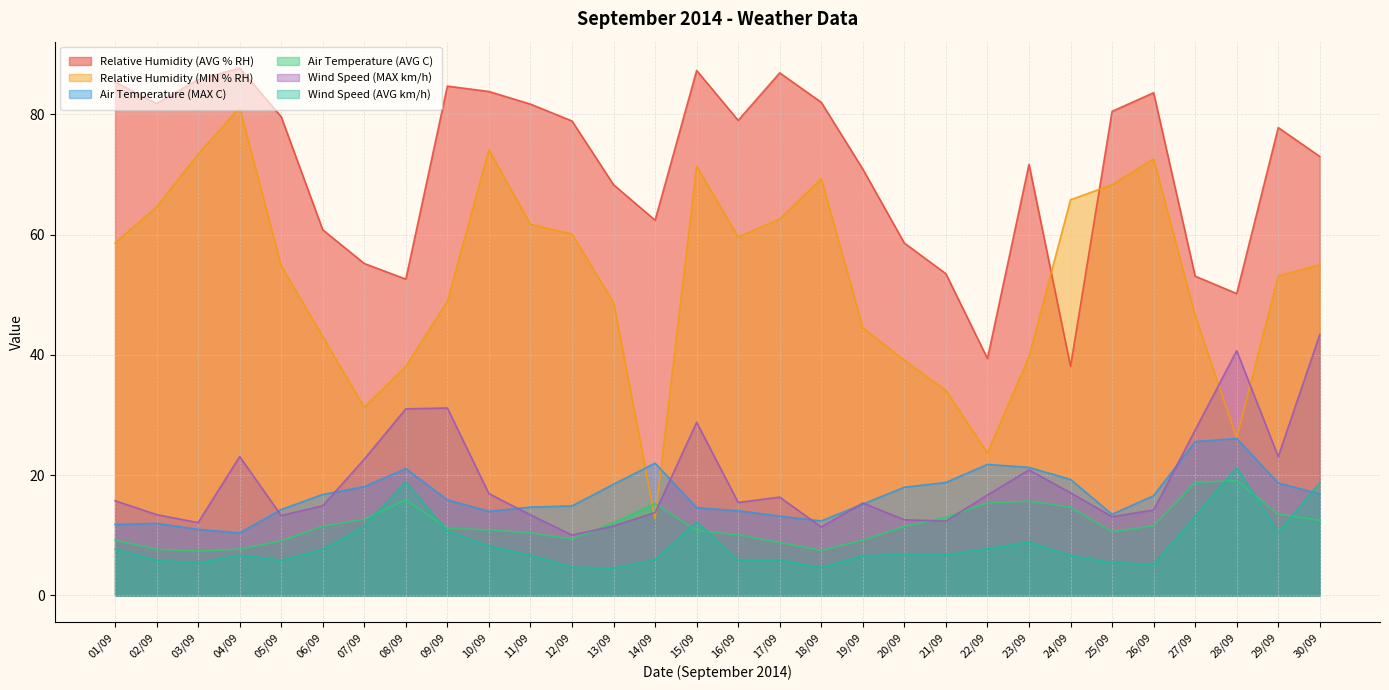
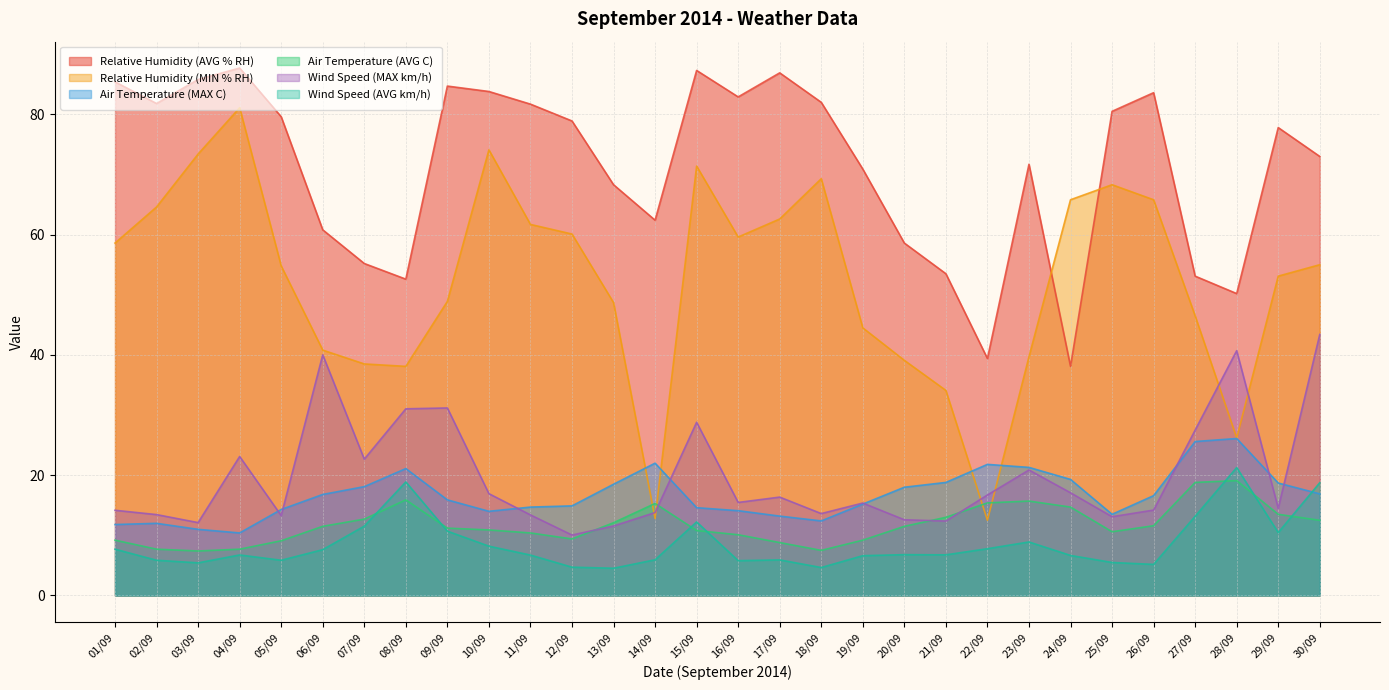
  {
    "Relative Humidity (AVG % RH)": {
      "05/09": 80,
      "06/09": 61,
      "07/09": 55,
      "08/09": 53,
      "09/09": 85,
      "10/09": 84,
      "11/09": 82,
      "12/09": 79,
      "13/09": 68,
      "14/09": 62,
      "15/09": 87,
-     "16/09": 79,
+     "16/09": 83,
      "17/09": 87,
      "18/09": 82,
      "19/09": 71,
      "20/09": 59,
      "21/09": 54,
      "22/09": 39,
      "23/09": 72,
      "24/09": 38,
      "25/09": 81,
      "26/09": 84,
      "27/09": 53,
      "28/09": 50,
      "29/09": 78,
      "30/09": 73
    },
    "Relative Humidity (MIN % RH)": {
      "01/09": 59,
      "02/09": 65,
      "03/09": 73,
      "05/09": 55,
-     "06/09": 43,
-     "07/09": 31,
+     "06/09": 41,
+     "07/09": 39,
      "08/09": 38,
      "09/09": 49,
      "10/09": 74,
      "11/09": 62,
      "12/09": 60,
      "13/09": 49,
      "14/09": 13,
      "15/09": 71,
      "16/09": 60,
      "17/09": 63,
      "18/09": 69,
      "19/09": 45,
      "20/09": 39,
      "21/09": 34,
-     "22/09": 24,
+     "22/09": 13,
      "23/09": 40,
      "24/09": 66,
      "25/09": 68,
-     "26/09": 73,
+     "26/09": 66,
      "27/09": 47,
      "29/09": 53,
      "30/09": 55
    },
    "Wind Speed (MAX km/h)": {
-     "01/09": 16,
+     "01/09": 14,
      "02/09": 13,
      "03/09": 12,
      "04/09": 23,
      "05/09": 13,
-     "06/09": 15,
+     "06/09": 40,
      "07/09": 23,
      "08/09": 31,
      "09/09": 31,
      "10/09": 17,
      "11/09": 13,
      "12/09": 10,
      "13/09": 12,
      "14/09": 14,
      "15/09": 29,
      "16/09": 15,
      "17/09": 16,
-     "18/09": 11,
+     "18/09": 14,
      "20/09": 13,
      "21/09": 12,
      "22/09": 17,
      "23/09": 21,
      "24/09": 17,
      "26/09": 14,
      "27/09": 28,
      "28/09": 41,
-     "29/09": 23,
+     "29/09": 15,
      "30/09": 43
    }
  }
